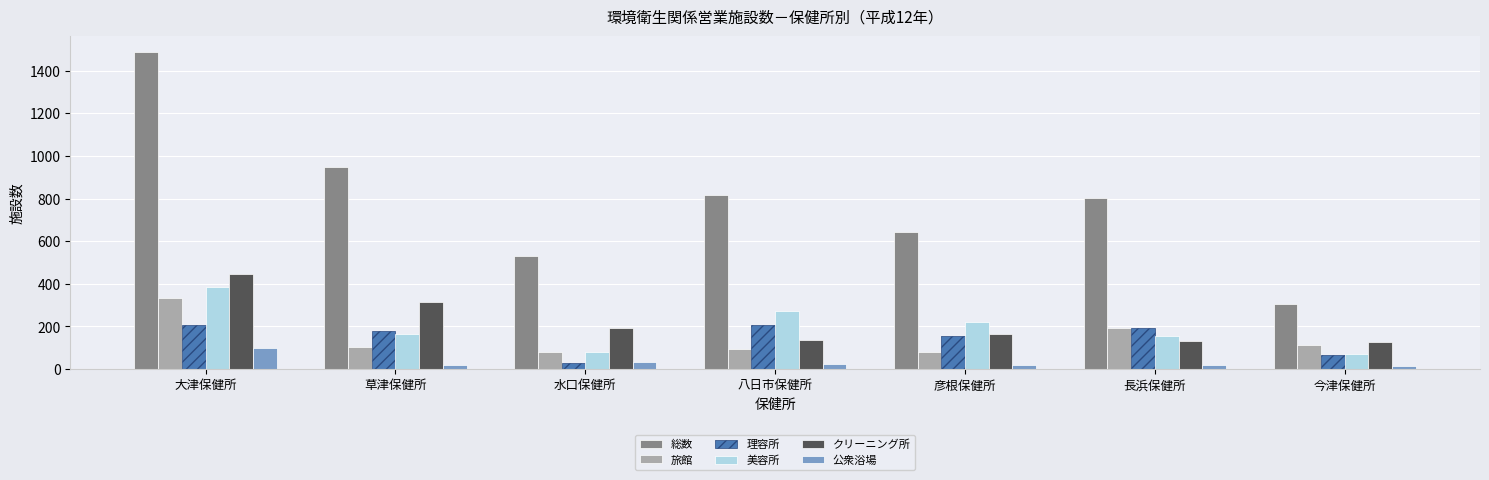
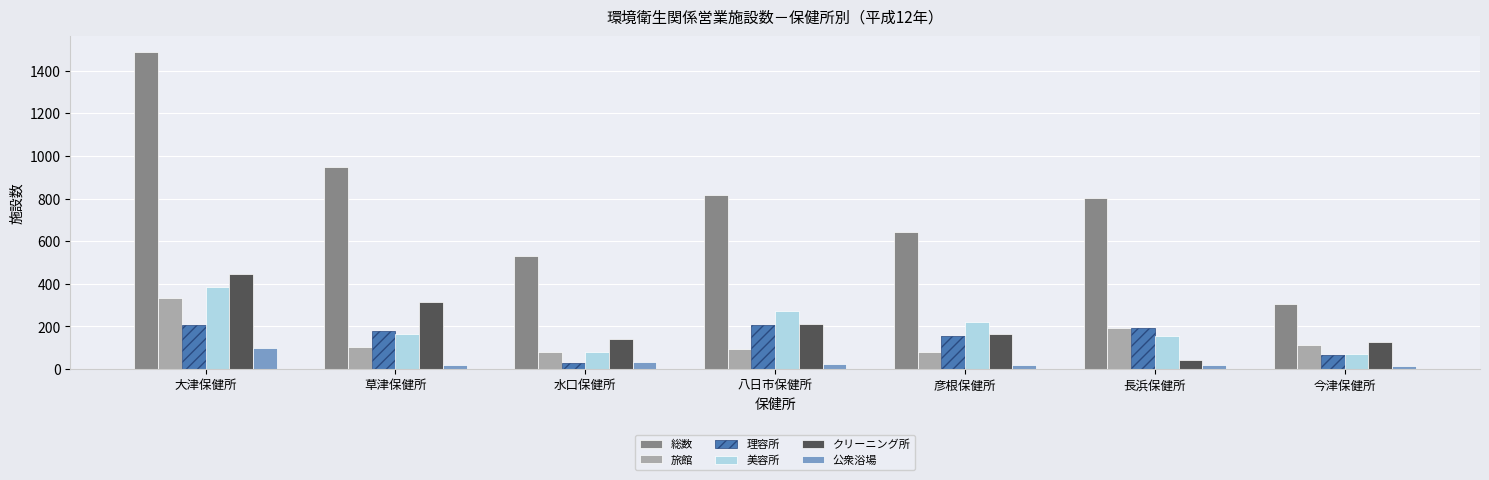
  {
    "理容所": {
      "大津保健所": 210,
      "草津保健所": 180,
      "水口保健所": 30,
      "八日市保健所": 210,
      "彦根保健所": 160,
      "長浜保健所": 190,
      "今津保健所": 60
    },
    "美容所": {
      "大津保健所": 390,
      "草津保健所": 170,
      "水口保健所": 80,
      "八日市保健所": 270,
      "彦根保健所": 220,
      "長浜保健所": 160,
      "今津保健所": 70
    },
    "クリーニング所": {
      "大津保健所": 450,
      "草津保健所": 320,
-     "水口保健所": 200,
-     "八日市保健所": 140,
+     "水口保健所": 140,
+     "八日市保健所": 210,
      "彦根保健所": 160,
-     "長浜保健所": 130,
+     "長浜保健所": 40,
      "今津保健所": 130
    }
  }
